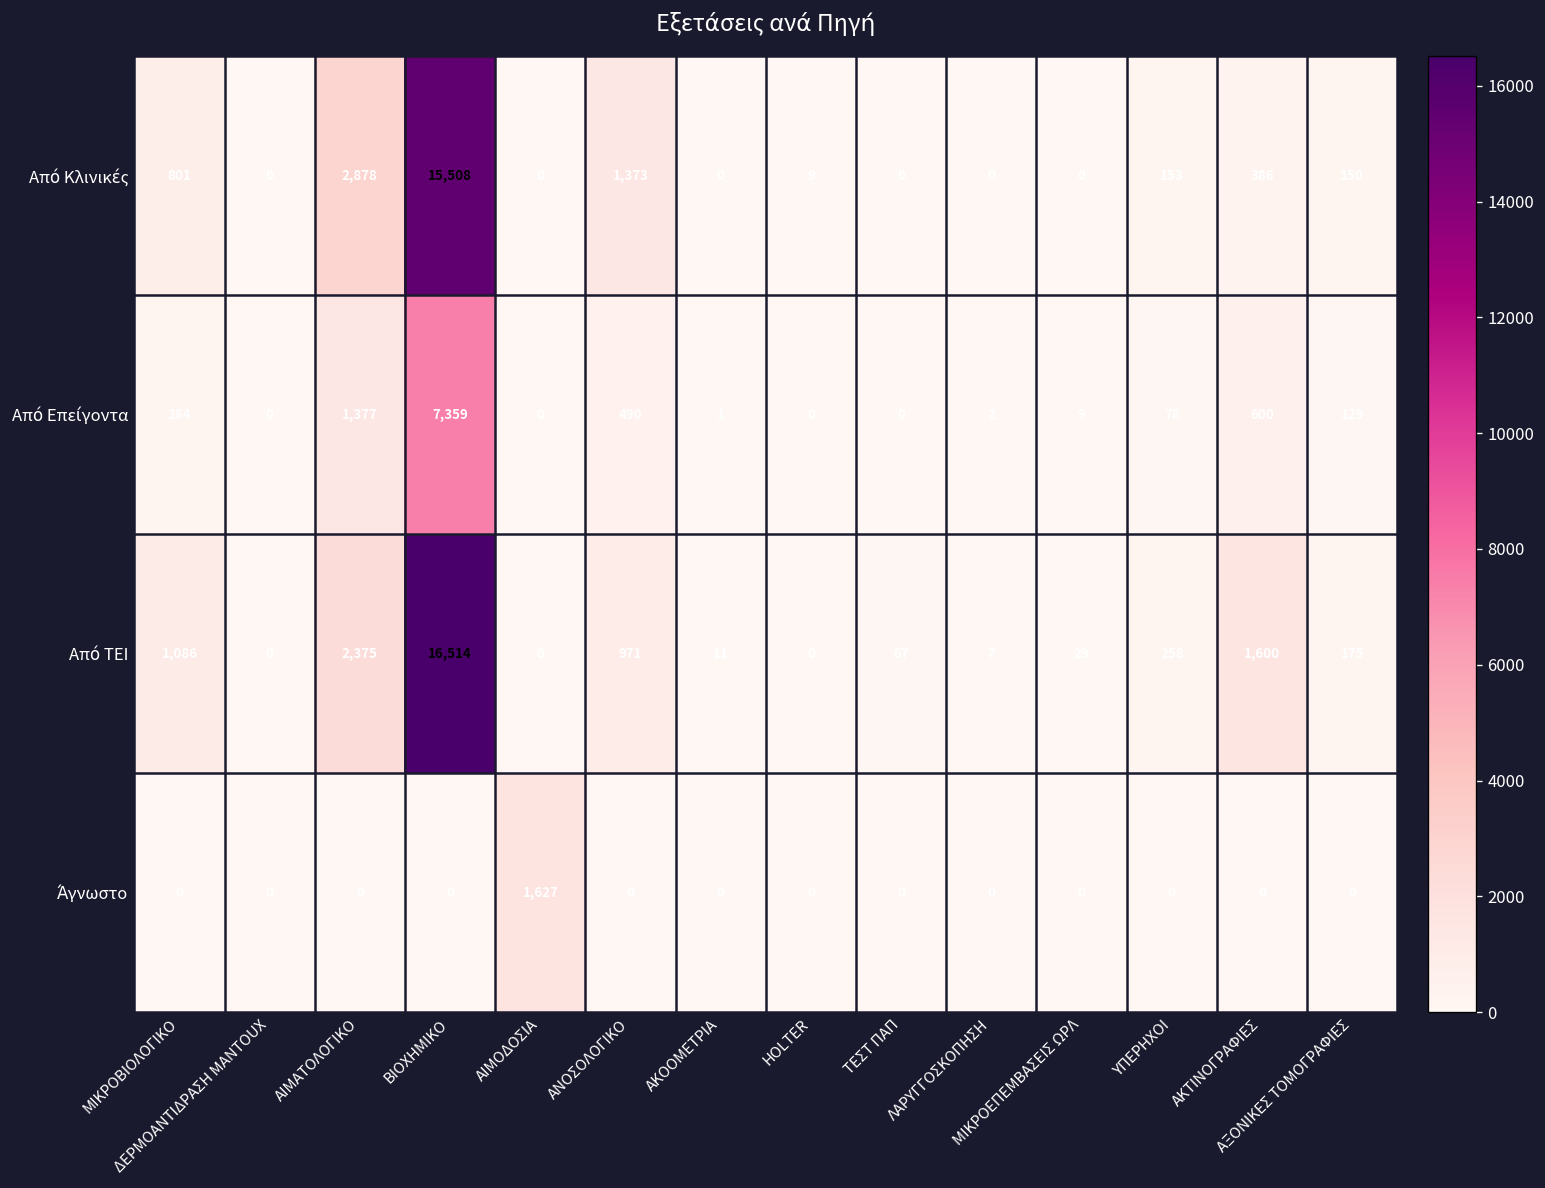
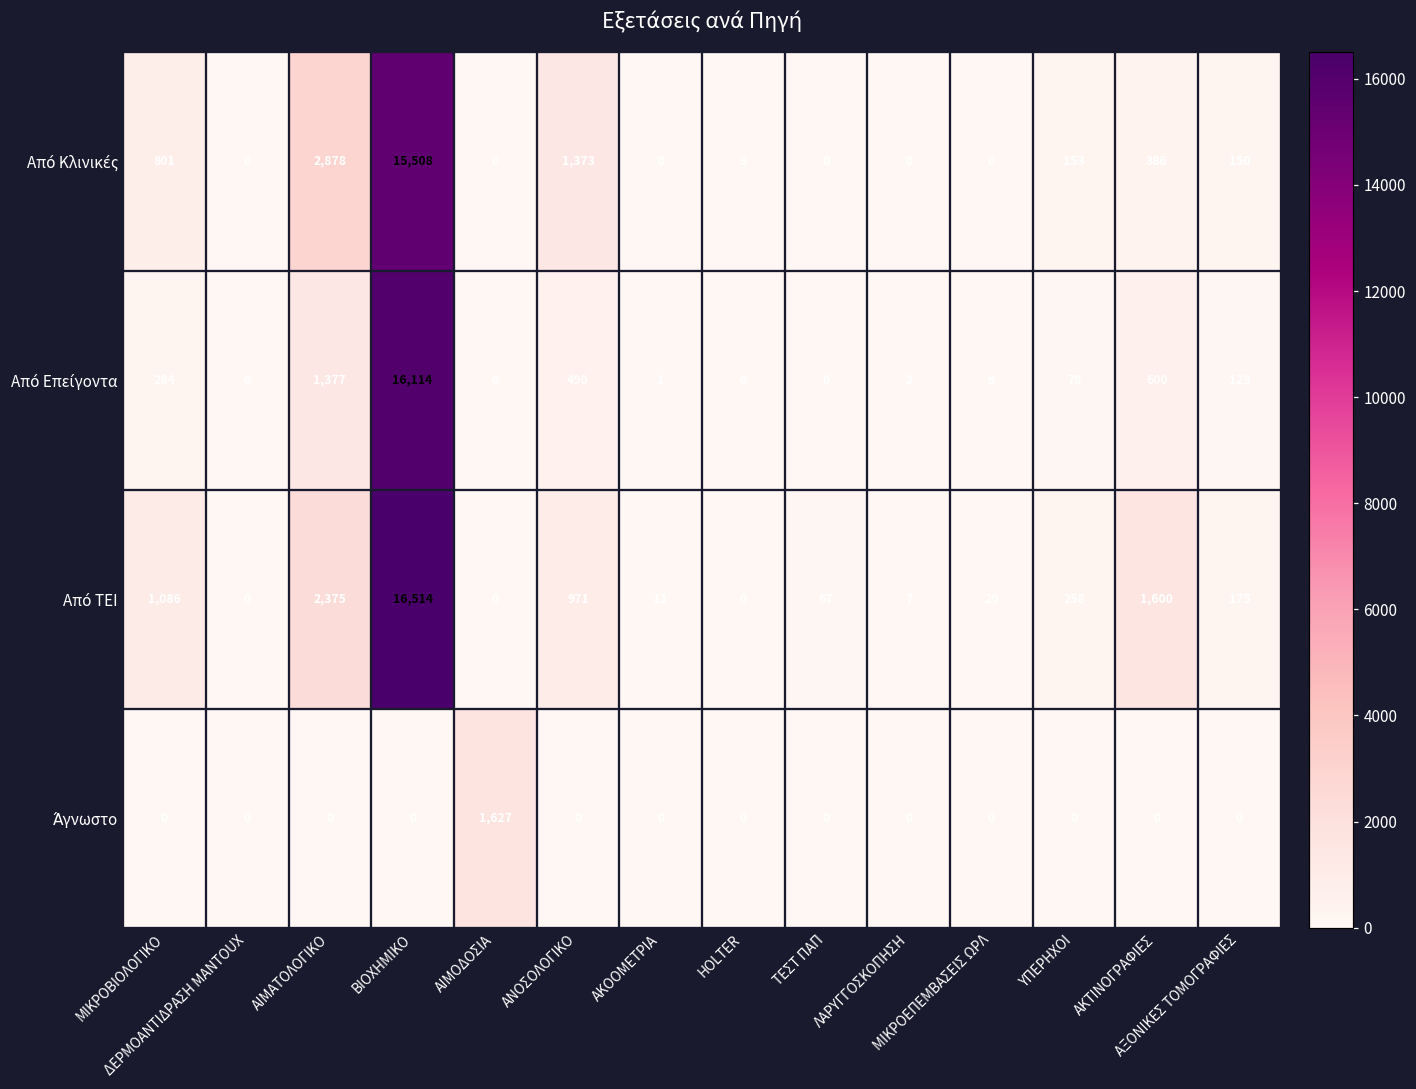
  {
    "Από Κλινικές": {
      "ΒΙΟΧΗΜΙΚΟ": "15,508"
    },
    "Από Επείγοντα": {
-     "ΒΙΟΧΗΜΙΚΟ": "7,359"
+     "ΒΙΟΧΗΜΙΚΟ": "16,114"
    },
    "Από ΤΕΙ": {
      "ΒΙΟΧΗΜΙΚΟ": "16,514"
    }
  }
